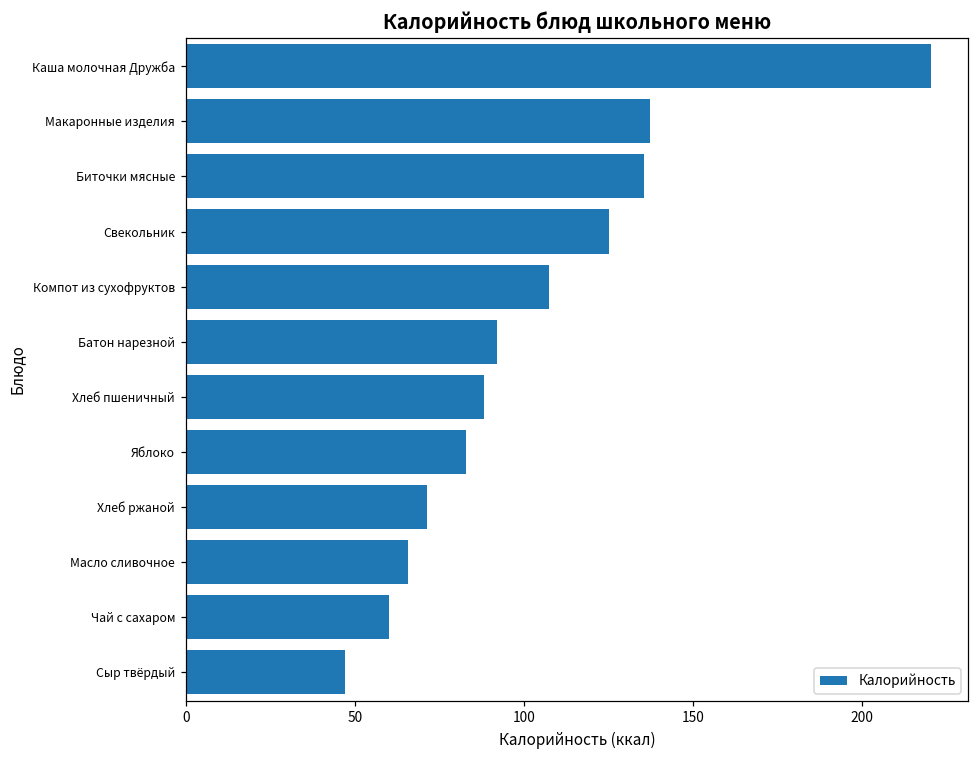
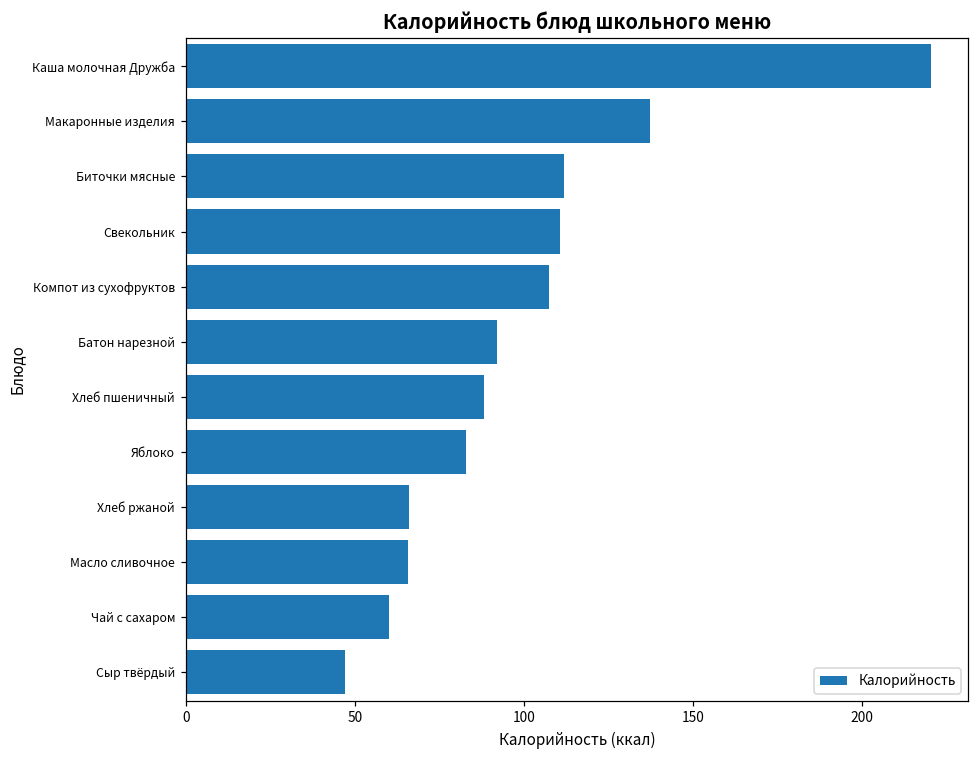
  {
    "Каша молочная Дружба": 220,
    "Макаронные изделия": 137,
-   "Биточки мясные": 135,
-   "Свекольник": 125,
+   "Биточки мясные": 112,
+   "Свекольник": 111,
    "Компот из сухофруктов": 108,
    "Батон нарезной": 92,
    "Хлеб пшеничный": 88,
    "Яблоко": 83,
-   "Хлеб ржаной": 71,
+   "Хлеб ржаной": 66,
    "Масло сливочное": 66,
    "Чай с сахаром": 60,
    "Сыр твёрдый": 47
  }
